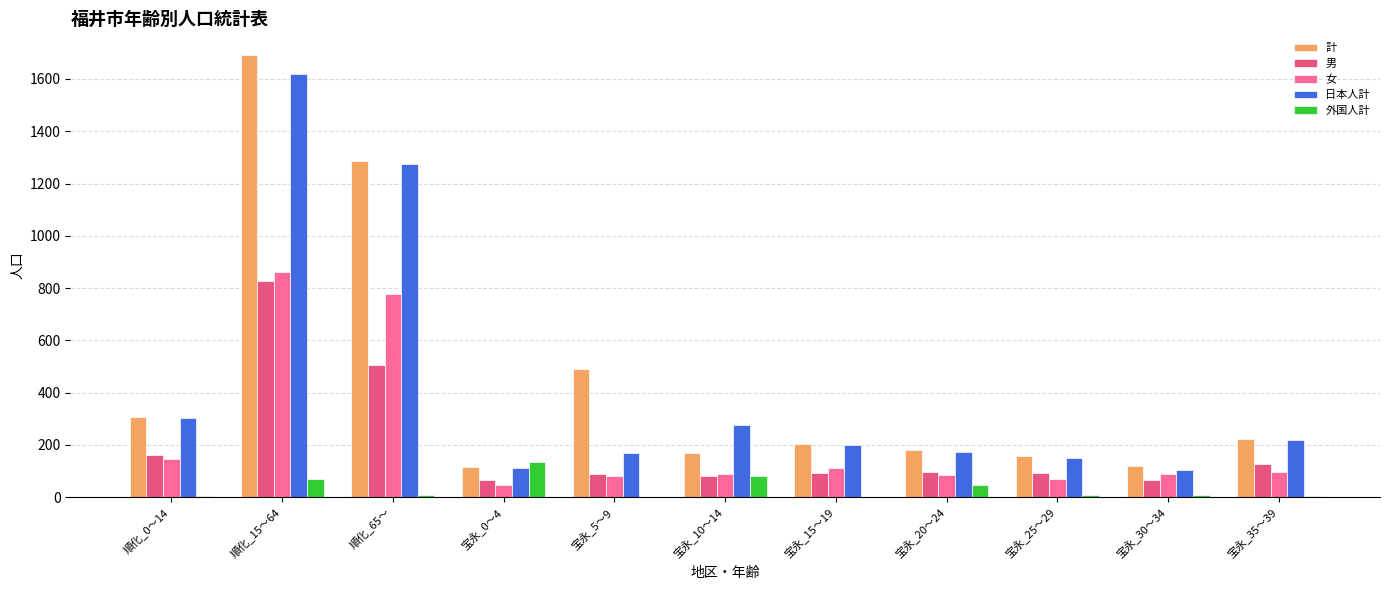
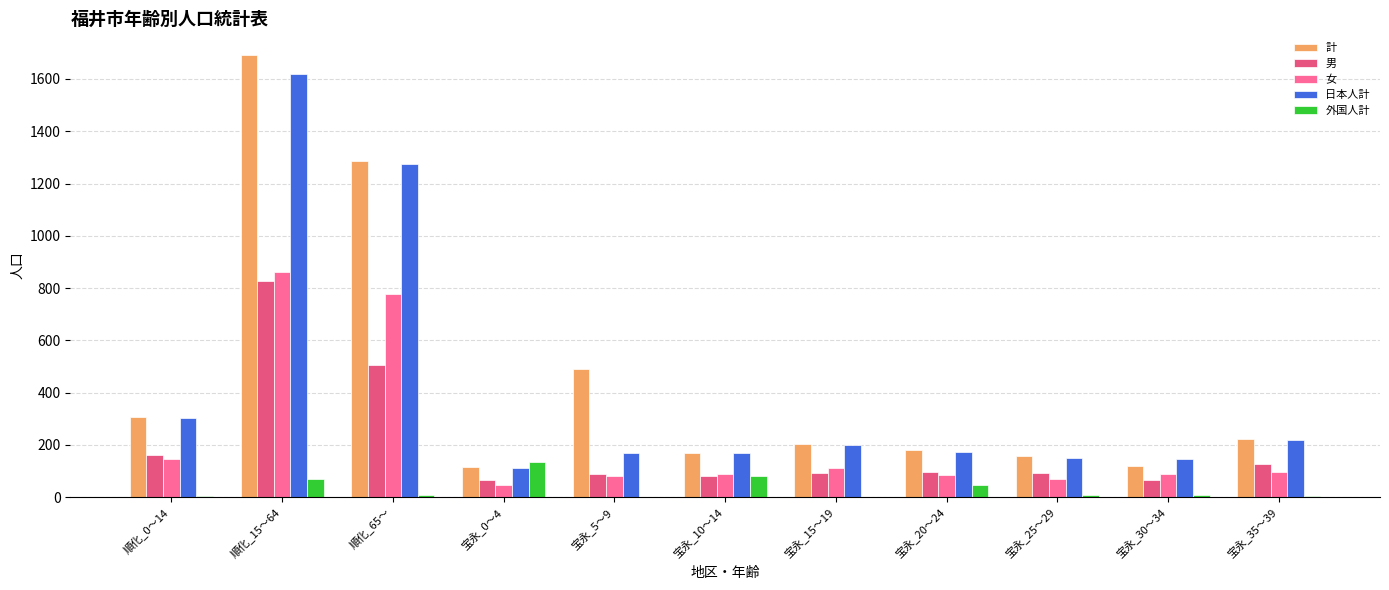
  {
    "計": {
      "順化_0～14": 310,
      "順化_15～64": 1690,
      "順化_65～": 1290,
      "宝永_0～4": 110,
      "宝永_5～9": 490,
      "宝永_10～14": 170,
      "宝永_15～19": 200,
      "宝永_20～24": 180,
      "宝永_25～29": 160,
      "宝永_30～34": 120,
      "宝永_35～39": 220
    },
    "日本人計": {
      "順化_0～14": 300,
      "順化_15～64": 1620,
      "順化_65～": 1280,
      "宝永_0～4": 110,
      "宝永_5～9": 170,
-     "宝永_10～14": 280,
+     "宝永_10～14": 170,
      "宝永_15～19": 200,
      "宝永_20～24": 170,
      "宝永_25～29": 150,
-     "宝永_30～34": 100,
+     "宝永_30～34": 150,
      "宝永_35～39": 220
    },
    "外国人計": {
      "順化_15～64": 70,
      "順化_65～": 10,
      "宝永_0～4": 130,
      "宝永_5～9": 0,
      "宝永_10～14": 80,
      "宝永_20～24": 50
    }
  }
